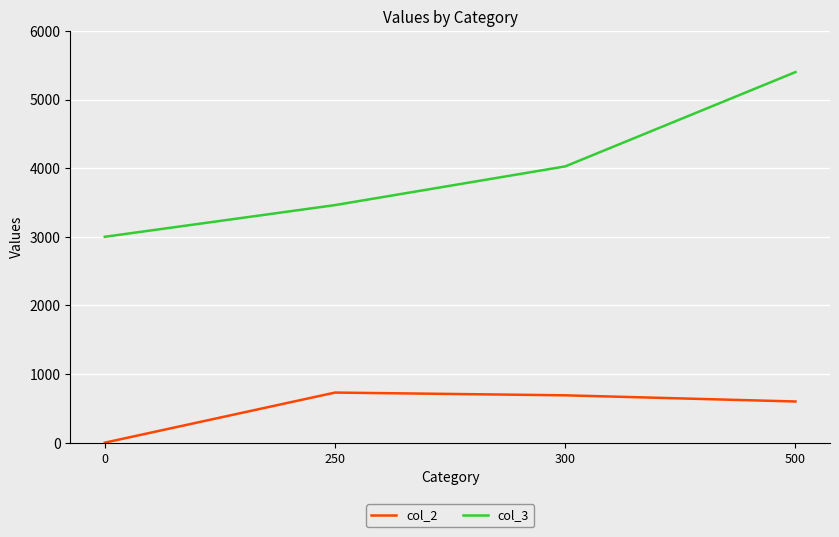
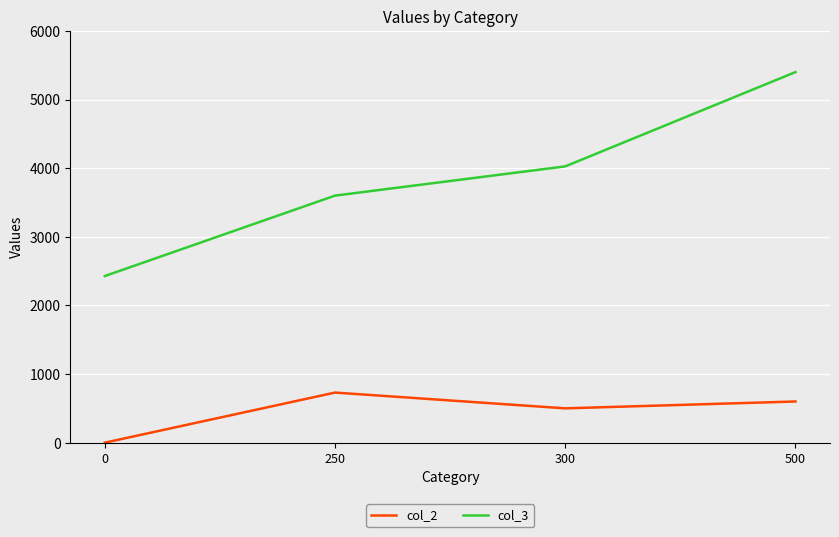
  {
    "col_2": {
      "0": 0,
      "250": 700,
-     "300": 700,
+     "300": 500,
      "500": 600
    },
    "col_3": {
-     "0": 3000,
-     "250": 3500,
+     "0": 2400,
+     "250": 3600,
      "300": 4000,
      "500": 5400
    }
  }
